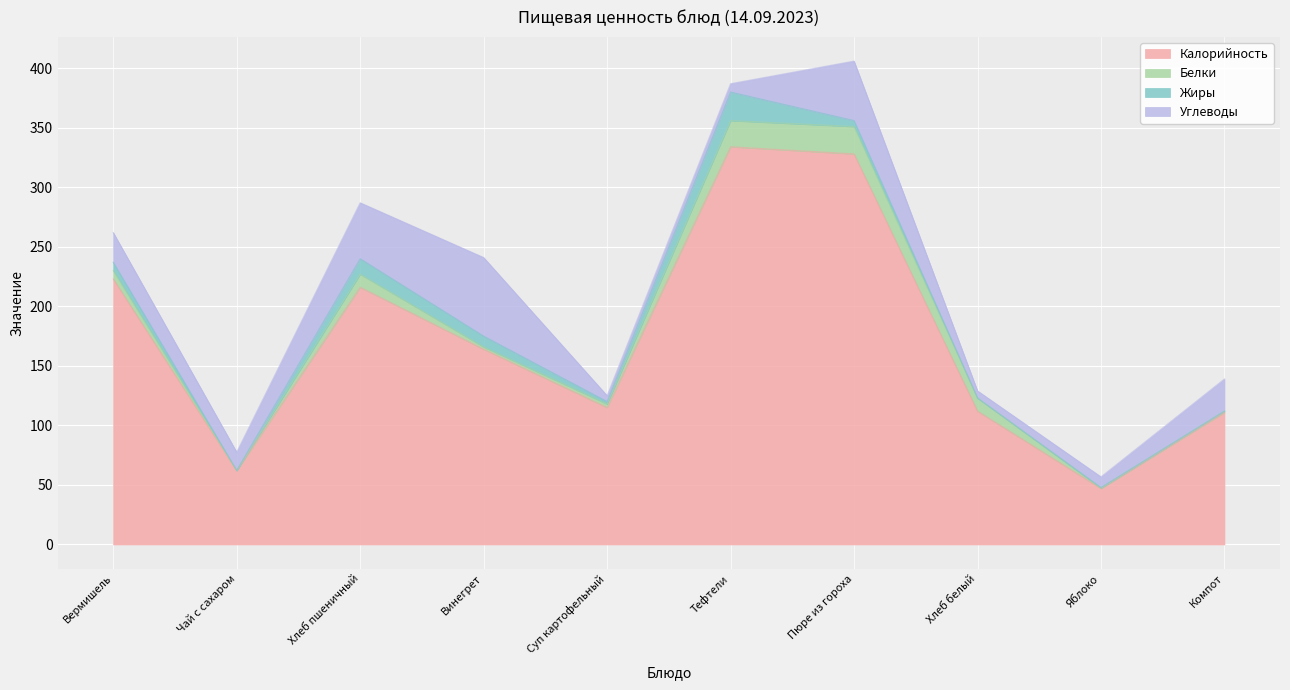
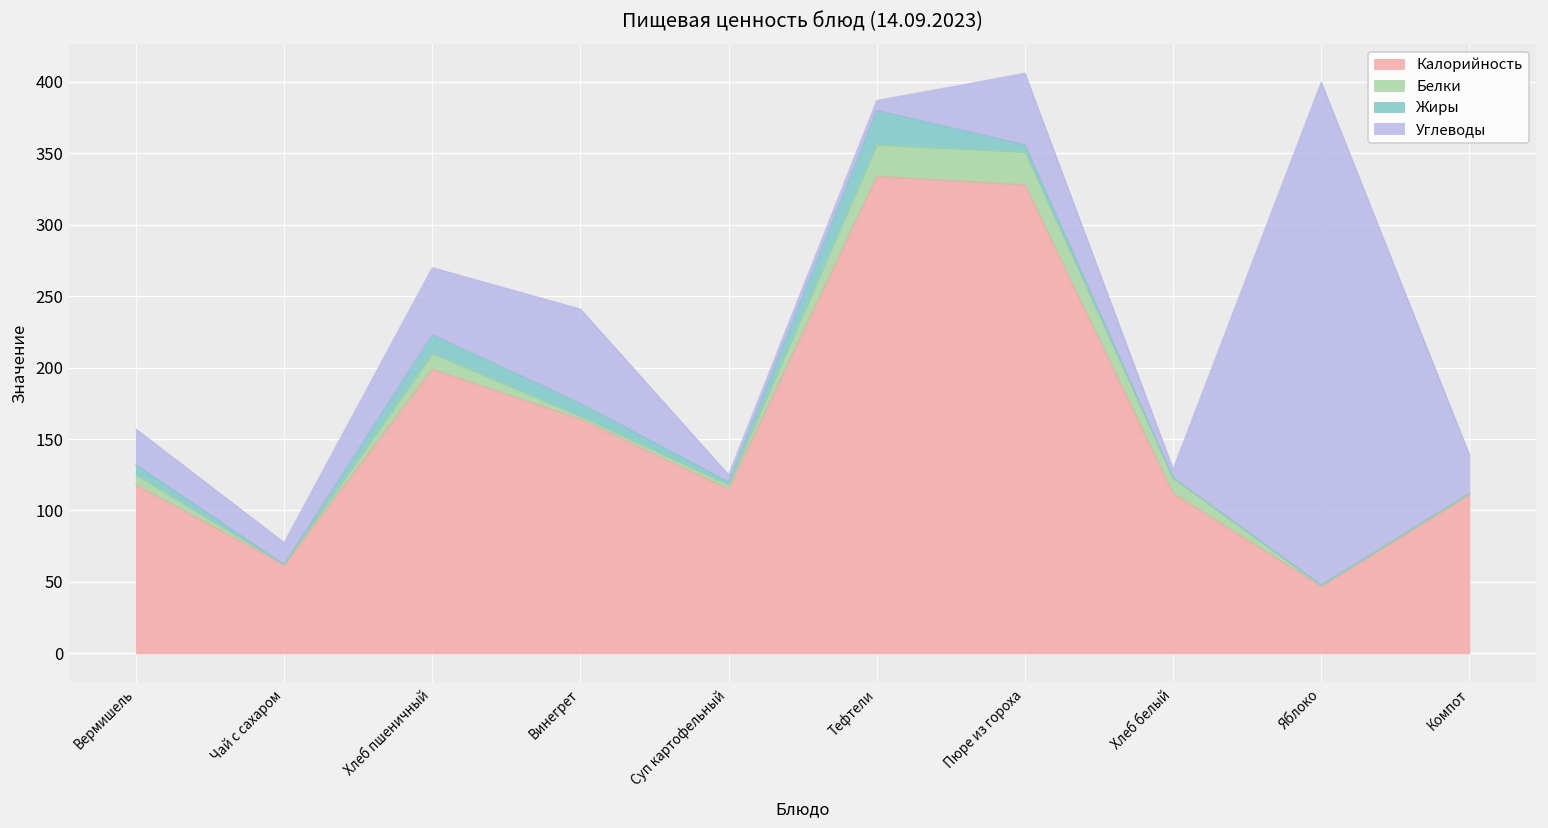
  {
    "Калорийность": {
-     "Вермишель": 223,
-     "Хлеб пшеничный": 216,
+     "Вермишель": 118,
+     "Хлеб пшеничный": 199,
      "Суп картофельный": 115,
      "Тефтели": 334,
      "Пюре из гороха": 328,
      "Хлеб белый": 112
    },
    "Углеводы": {
      "Вермишель": 25,
      "Чай с сахаром": 15,
      "Хлеб пшеничный": 47,
      "Винегрет": 66,
      "Суп картофельный": 5,
      "Тефтели": 7,
      "Пюре из гороха": 50,
      "Хлеб белый": 6,
-     "Яблоко": 9,
+     "Яблоко": 352,
      "Компот": 27
    }
  }
